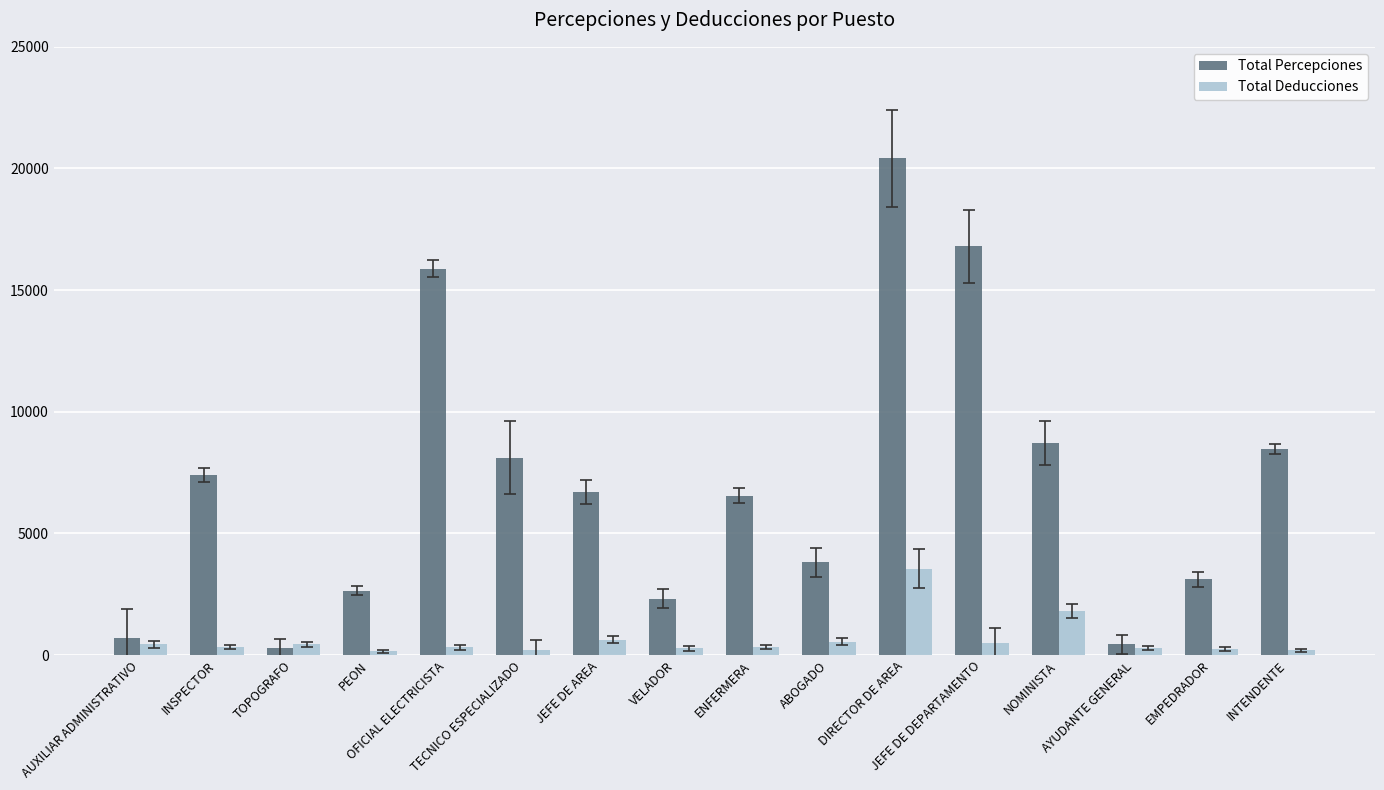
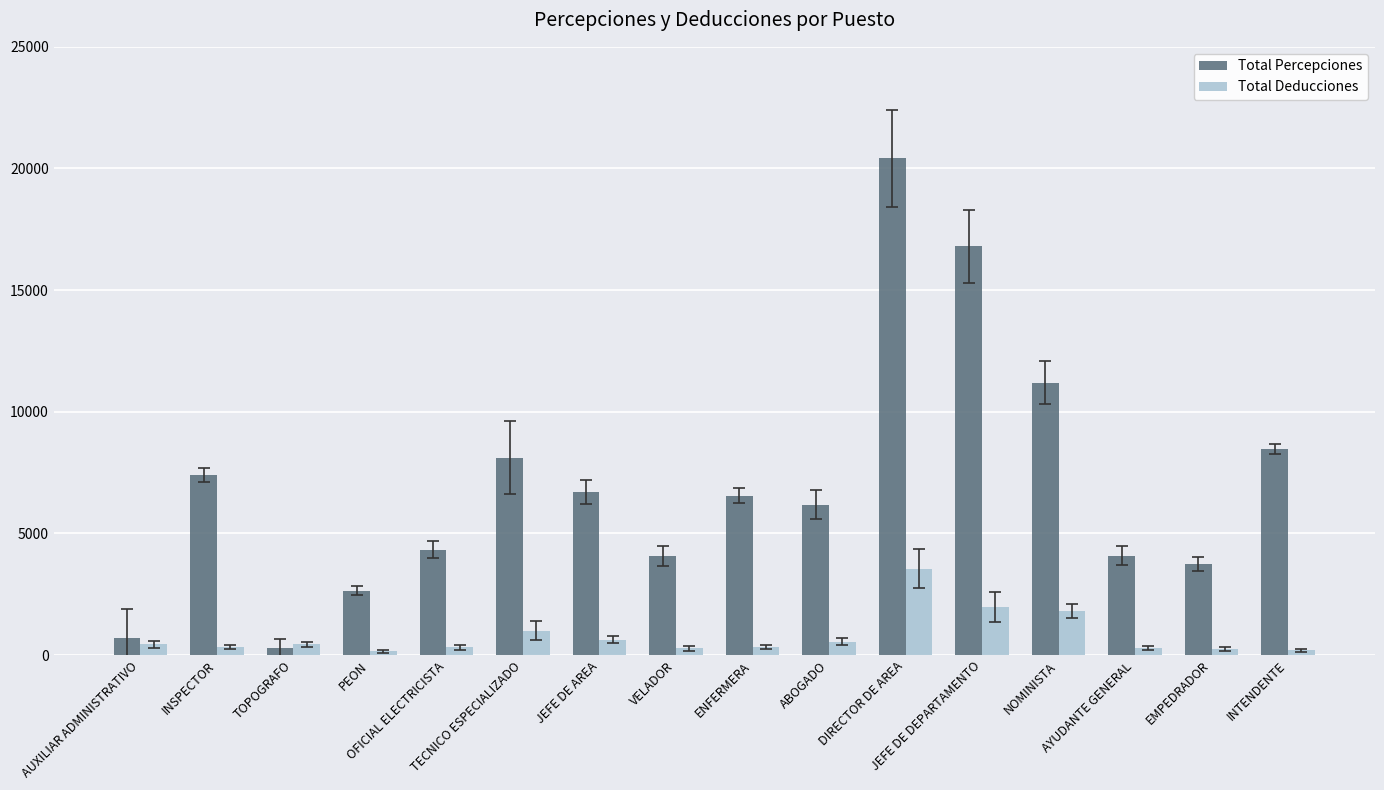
  {
    "Total Percepciones": {
      "AUXILIAR ADMINISTRATIVO": 700,
      "INSPECTOR": 7400,
      "TOPOGRAFO": 300,
      "PEON": 2700,
-     "OFICIAL ELECTRICISTA": 15900,
+     "OFICIAL ELECTRICISTA": 4300,
      "TECNICO ESPECIALIZADO": 8100,
      "JEFE DE AREA": 6700,
-     "VELADOR": 2300,
+     "VELADOR": 4100,
      "ENFERMERA": 6600,
-     "ABOGADO": 3800,
+     "ABOGADO": 6200,
      "DIRECTOR DE AREA": 20400,
      "JEFE DE DEPARTAMENTO": 16800,
-     "NOMINISTA": 8700,
-     "AYUDANTE GENERAL": 400,
-     "EMPEDRADOR": 3100,
+     "NOMINISTA": 11200,
+     "AYUDANTE GENERAL": 4100,
+     "EMPEDRADOR": 3800,
      "INTENDENTE": 8500
    },
    "Total Deducciones": {
      "AUXILIAR ADMINISTRATIVO": 400,
      "INSPECTOR": 300,
      "TOPOGRAFO": 400,
      "PEON": 200,
      "OFICIAL ELECTRICISTA": 300,
-     "TECNICO ESPECIALIZADO": 200,
+     "TECNICO ESPECIALIZADO": 1000,
      "JEFE DE AREA": 600,
      "VELADOR": 300,
      "ENFERMERA": 300,
      "ABOGADO": 600,
      "DIRECTOR DE AREA": 3500,
-     "JEFE DE DEPARTAMENTO": 500,
+     "JEFE DE DEPARTAMENTO": 2000,
      "NOMINISTA": 1800,
      "AYUDANTE GENERAL": 300,
      "EMPEDRADOR": 300,
      "INTENDENTE": 200
    }
  }
